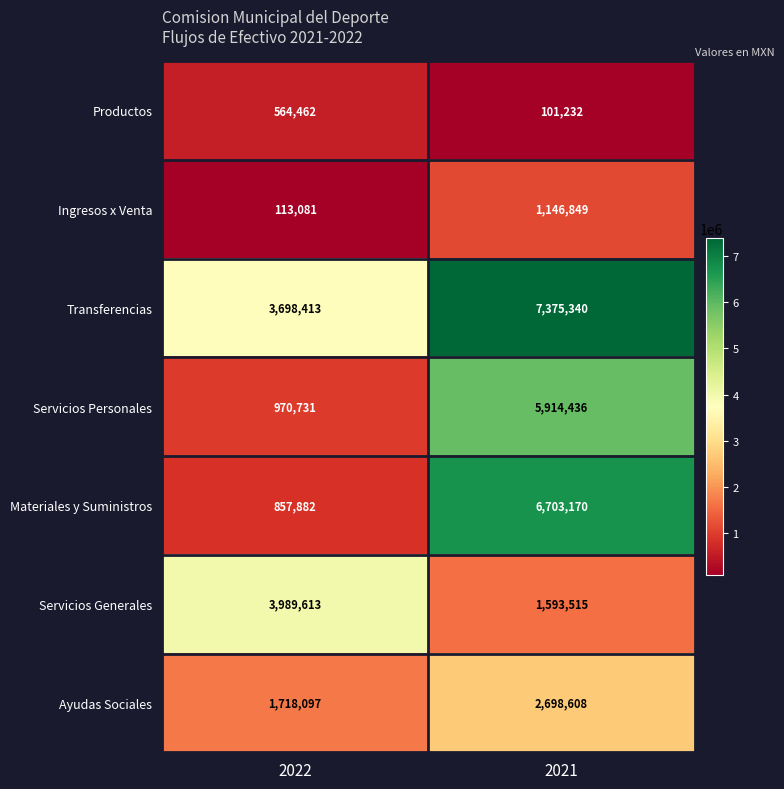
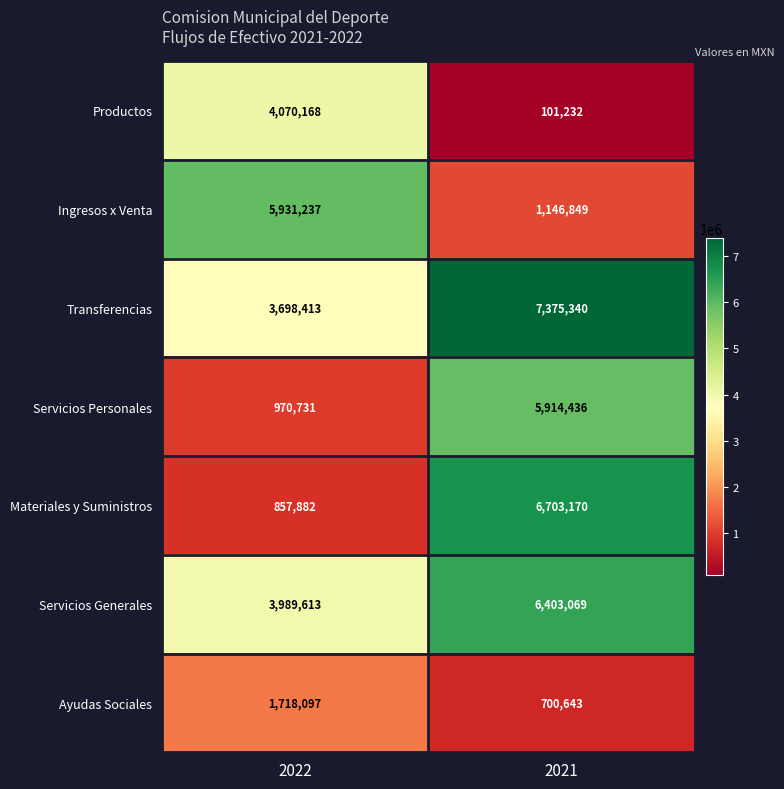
  {
    "Productos": {
-     "2022": "564,462",
+     "2022": "4,070,168",
      "2021": "101,232"
    },
    "Ingresos x Venta": {
-     "2022": "113,081",
+     "2022": "5,931,237",
      "2021": "1,146,849"
    },
    "Transferencias": {
      "2022": "3,698,413",
      "2021": "7,375,340"
    },
    "Servicios Personales": {
      "2022": "970,731",
      "2021": "5,914,436"
    },
    "Materiales y Suministros": {
      "2022": "857,882",
      "2021": "6,703,170"
    },
    "Servicios Generales": {
      "2022": "3,989,613",
-     "2021": "1,593,515"
+     "2021": "6,403,069"
    },
    "Ayudas Sociales": {
      "2022": "1,718,097",
-     "2021": "2,698,608"
+     "2021": "700,643"
    }
  }
